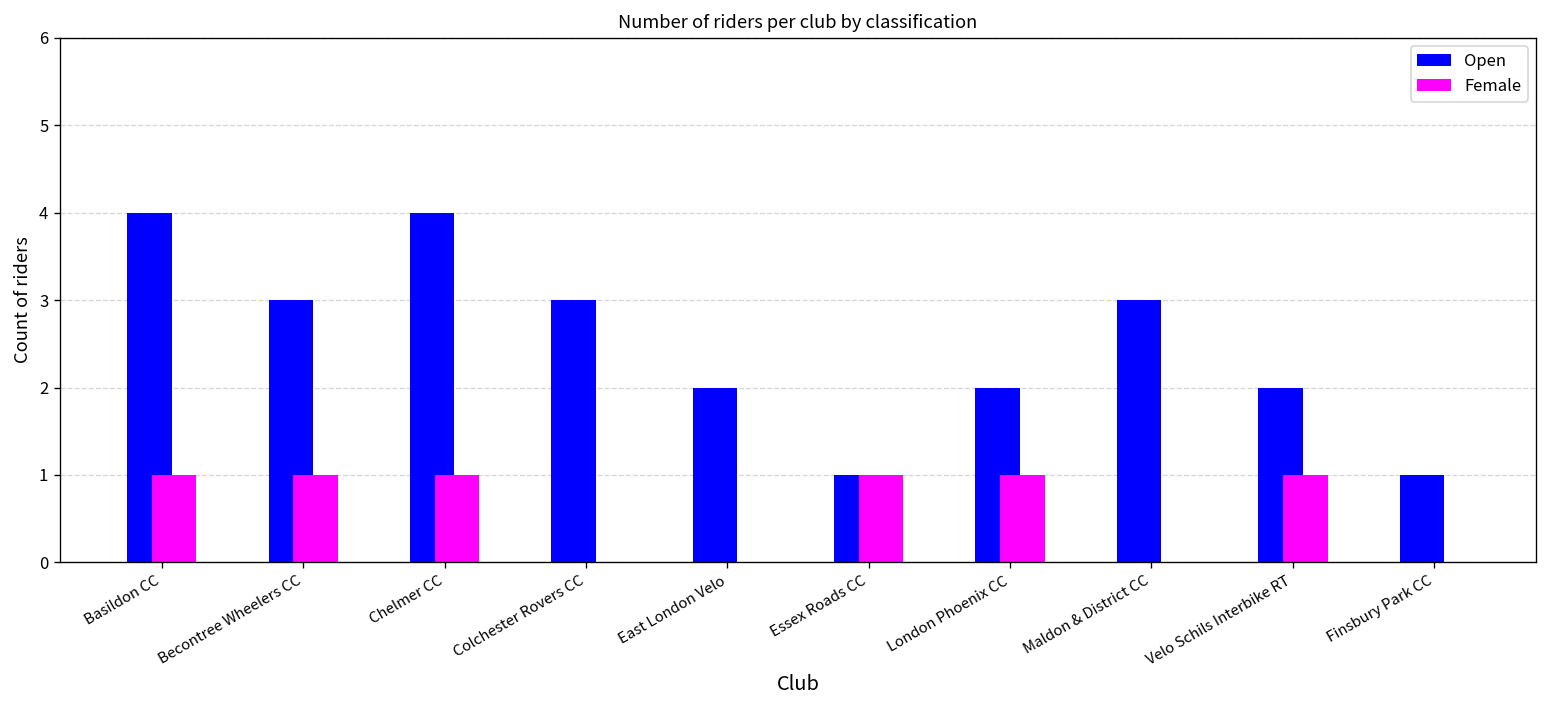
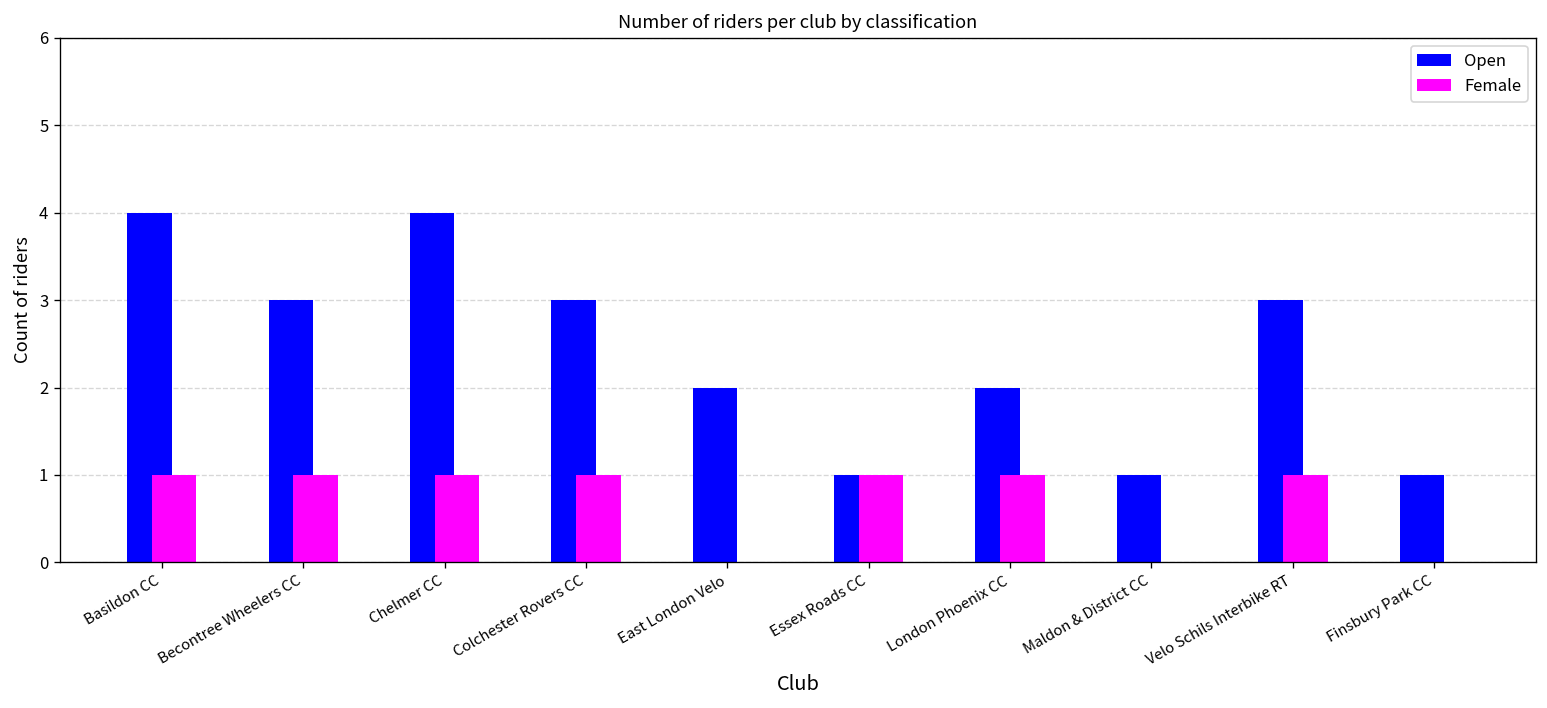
  {
    "Open": {
      "Basildon CC": 4,
      "Becontree Wheelers CC": 3,
      "Chelmer CC": 4,
      "Colchester Rovers CC": 3,
      "East London Velo": 2,
      "Essex Roads CC": 1,
      "London Phoenix CC": 2,
-     "Maldon & District CC": 3,
-     "Velo Schils Interbike RT": 2,
+     "Maldon & District CC": 1,
+     "Velo Schils Interbike RT": 3,
      "Finsbury Park CC": 1
    },
    "Female": {
      "Basildon CC": 1,
      "Becontree Wheelers CC": 1,
      "Chelmer CC": 1,
-     "Colchester Rovers CC": 0,
+     "Colchester Rovers CC": 1,
      "East London Velo": 0,
      "Essex Roads CC": 1,
      "London Phoenix CC": 1,
      "Maldon & District CC": 0,
      "Velo Schils Interbike RT": 1,
      "Finsbury Park CC": 0
    }
  }
